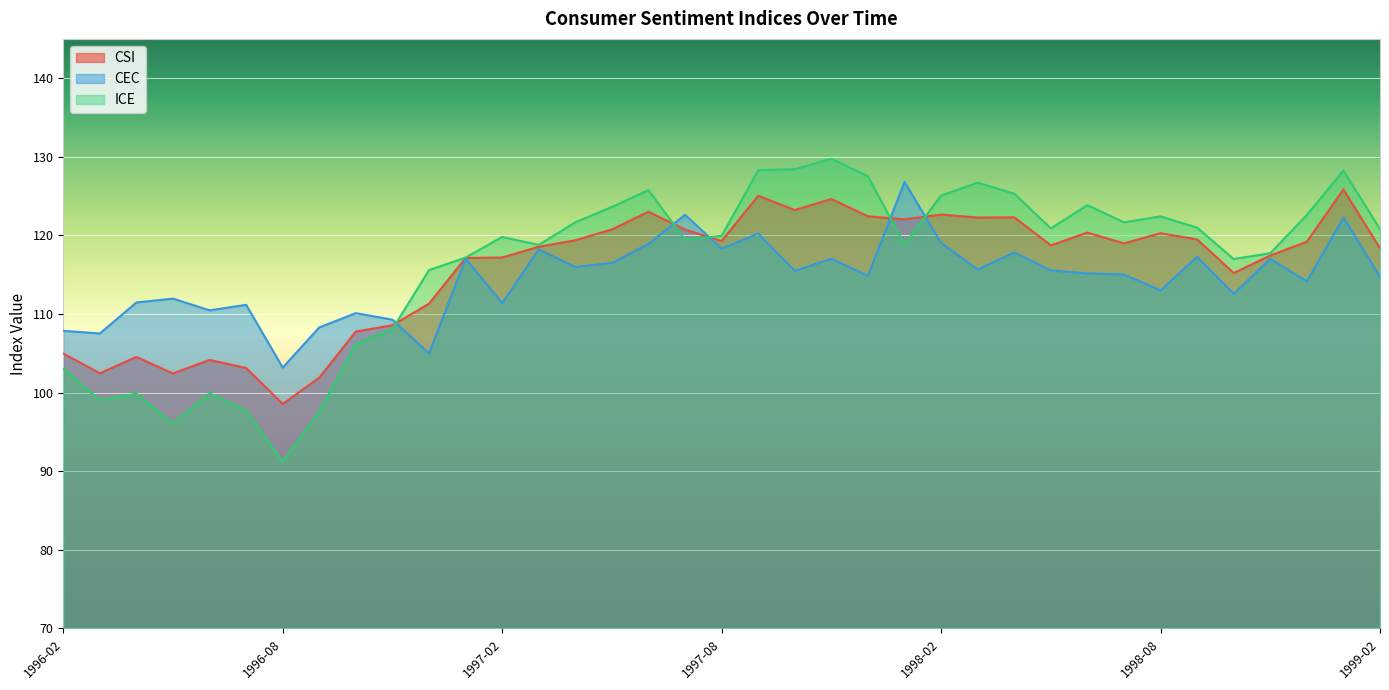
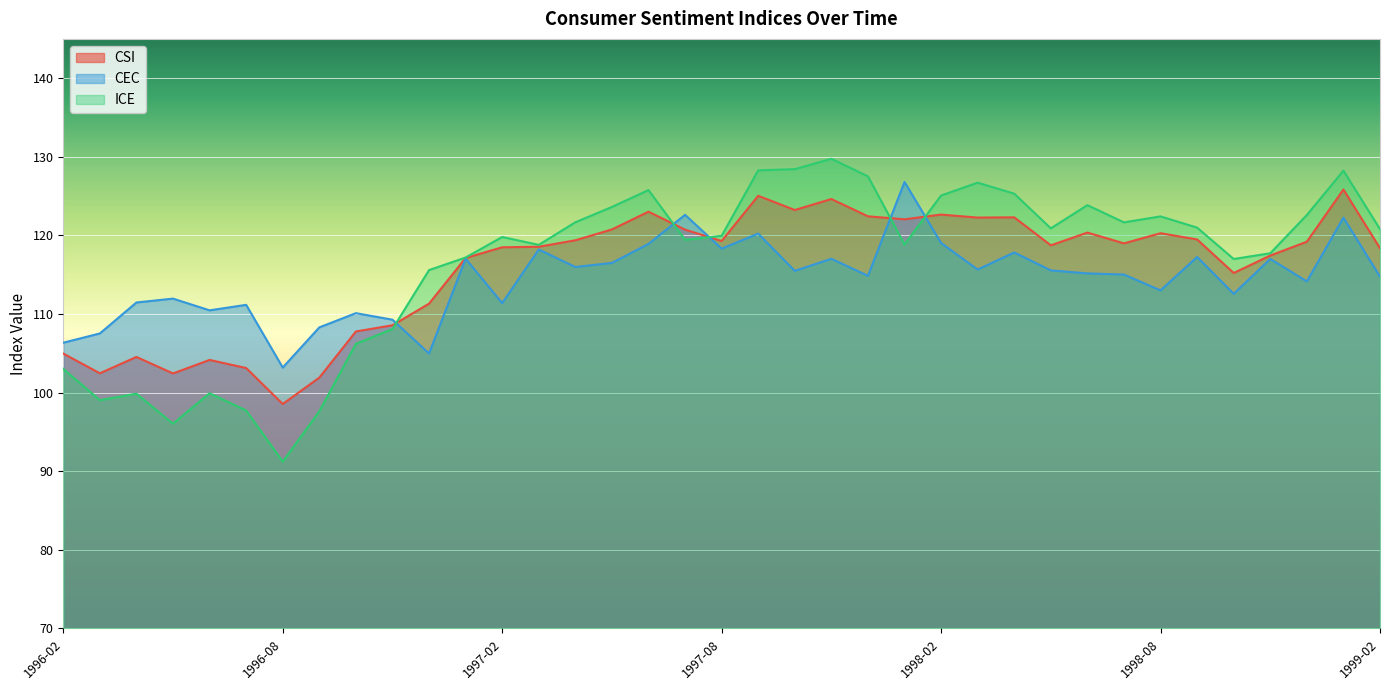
  {
    "CSI": {
      "1996-02": 105,
      "1996-08": 99,
-     "1997-02": 117,
+     "1997-02": 118,
      "1997-08": 119,
      "1998-02": 123,
      "1998-08": 120,
      "1999-02": 118
    },
    "CEC": {
-     "1996-02": 108,
+     "1996-02": 106,
      "1996-08": 103,
      "1997-02": 111,
      "1997-08": 118,
      "1998-02": 119,
      "1998-08": 113,
      "1999-02": 115
    },
    "ICE": {
      "1996-02": 103,
      "1996-08": 91,
      "1997-02": 120,
      "1997-08": 120,
      "1998-02": 125,
      "1998-08": 122,
      "1999-02": 121
    }
  }
